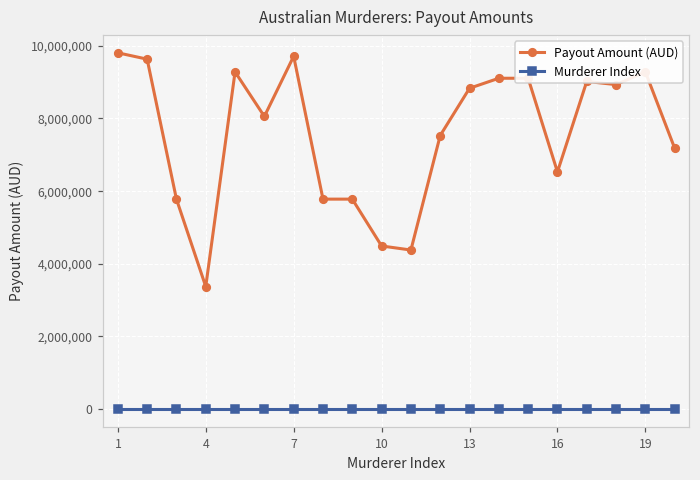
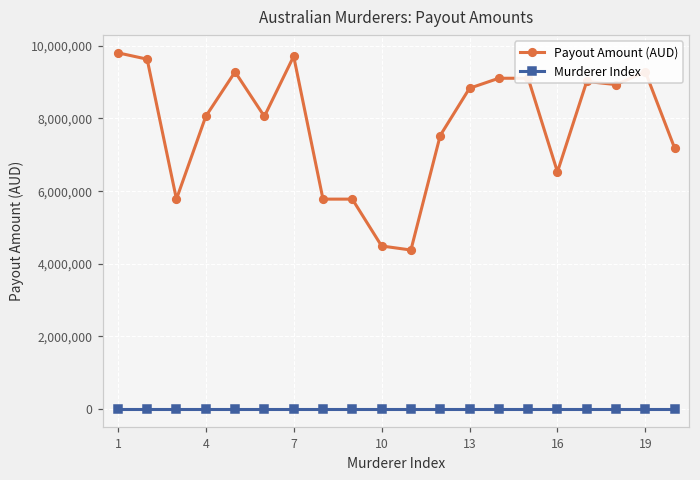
  {
    "Payout Amount (AUD)": {
      "1": "9,800,000",
-     "4": "3,400,000",
+     "4": "8,100,000",
      "7": "9,700,000",
      "10": "4,500,000",
      "13": "8,800,000",
      "16": "6,500,000"
    },
    "Murderer Index": {
      "1": "0",
      "4": "0",
      "7": "0",
      "10": "0",
      "13": "0",
      "16": "0",
      "19": "0"
    }
  }
